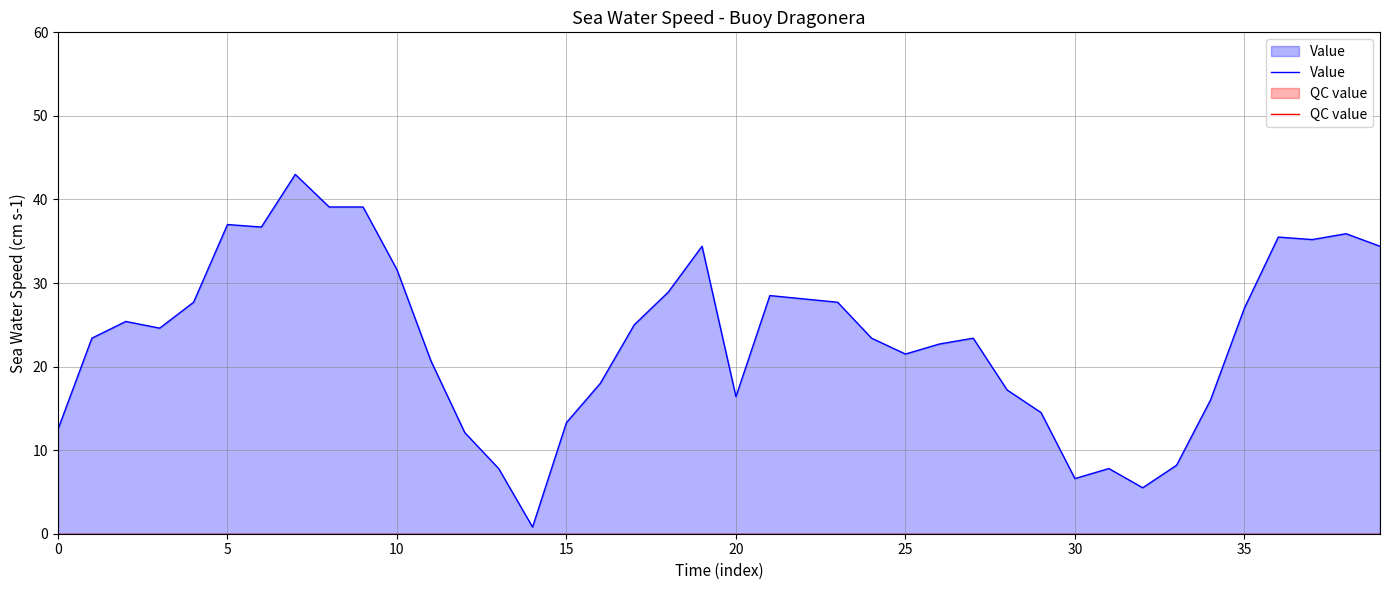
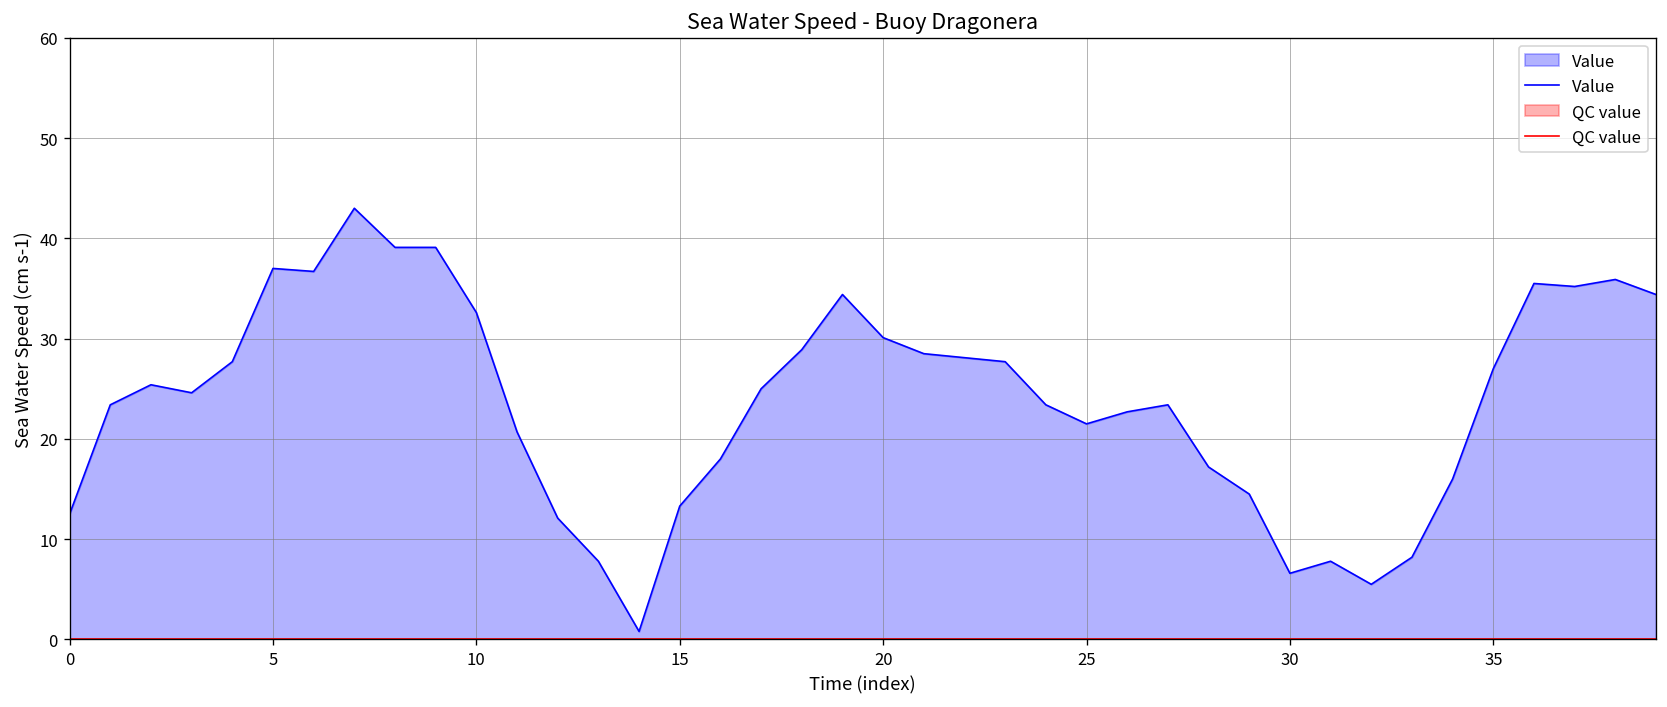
  {
    "Value": {
      "0": 13,
      "5": 37,
-     "10": 32,
+     "10": 33,
      "15": 13,
-     "20": 16,
+     "20": 30,
      "25": 22,
      "30": 7,
      "35": 27
    },
    "QC value": {
      "0": 0,
      "5": 0,
      "10": 0,
      "15": 0,
      "20": 0,
      "25": 0,
      "30": 0,
      "35": 0
    }
  }
